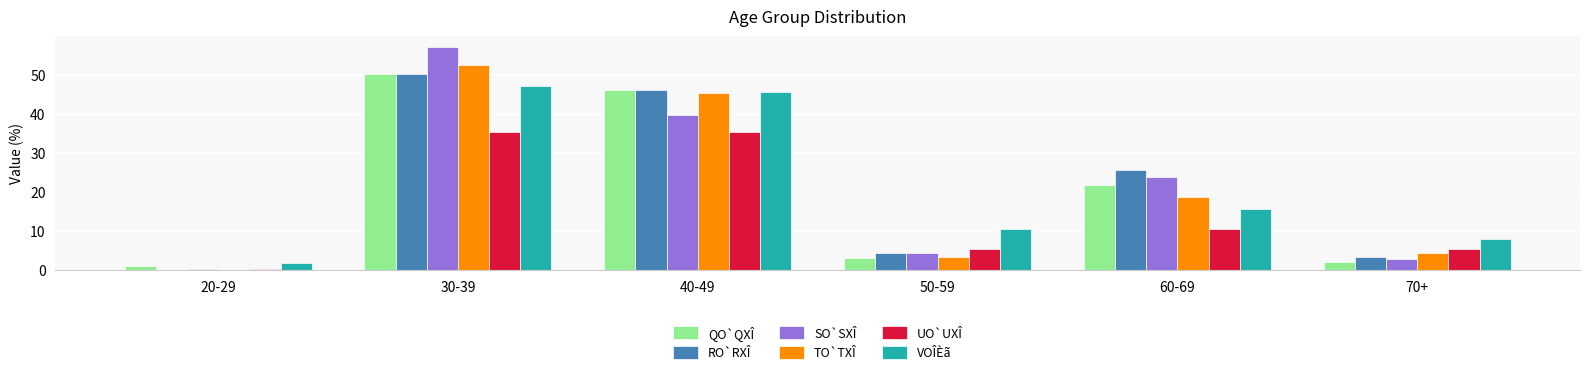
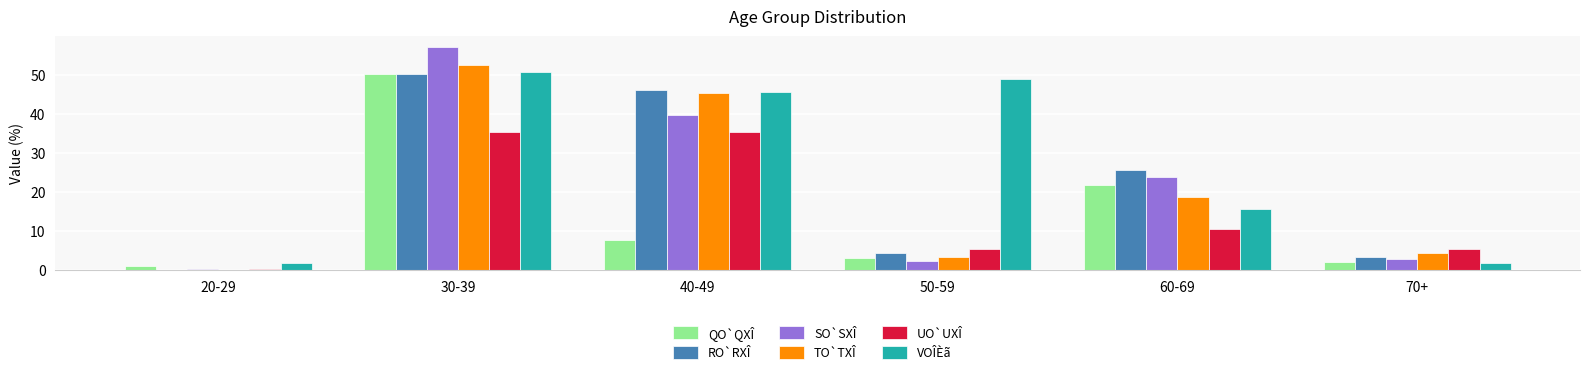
  {
    "QO`QXÎ": {
      "20-29": 1,
      "30-39": 50,
-     "40-49": 46,
+     "40-49": 8,
      "50-59": 3,
      "60-69": 22,
      "70+": 2
    },
    "RO`RXÎ": {
      "20-29": 0,
      "30-39": 50,
      "40-49": 46,
      "50-59": 4,
      "60-69": 26,
      "70+": 3
    },
    "SO`SXÎ": {
      "30-39": 57,
      "40-49": 40,
-     "50-59": 5,
+     "50-59": 2,
      "60-69": 24,
      "70+": 3
    },
    "TO`TXÎ": {
      "20-29": 0,
      "30-39": 53,
      "40-49": 45,
      "50-59": 4,
      "60-69": 19,
      "70+": 5
    },
    "UO`UXÎ": {
      "30-39": 35,
      "40-49": 35,
      "50-59": 5,
      "60-69": 11,
      "70+": 5
    },
    "VOÎÈã": {
      "20-29": 2,
-     "30-39": 47,
+     "30-39": 51,
      "40-49": 46,
-     "50-59": 11,
+     "50-59": 49,
      "60-69": 16,
-     "70+": 8
+     "70+": 2
    }
  }
